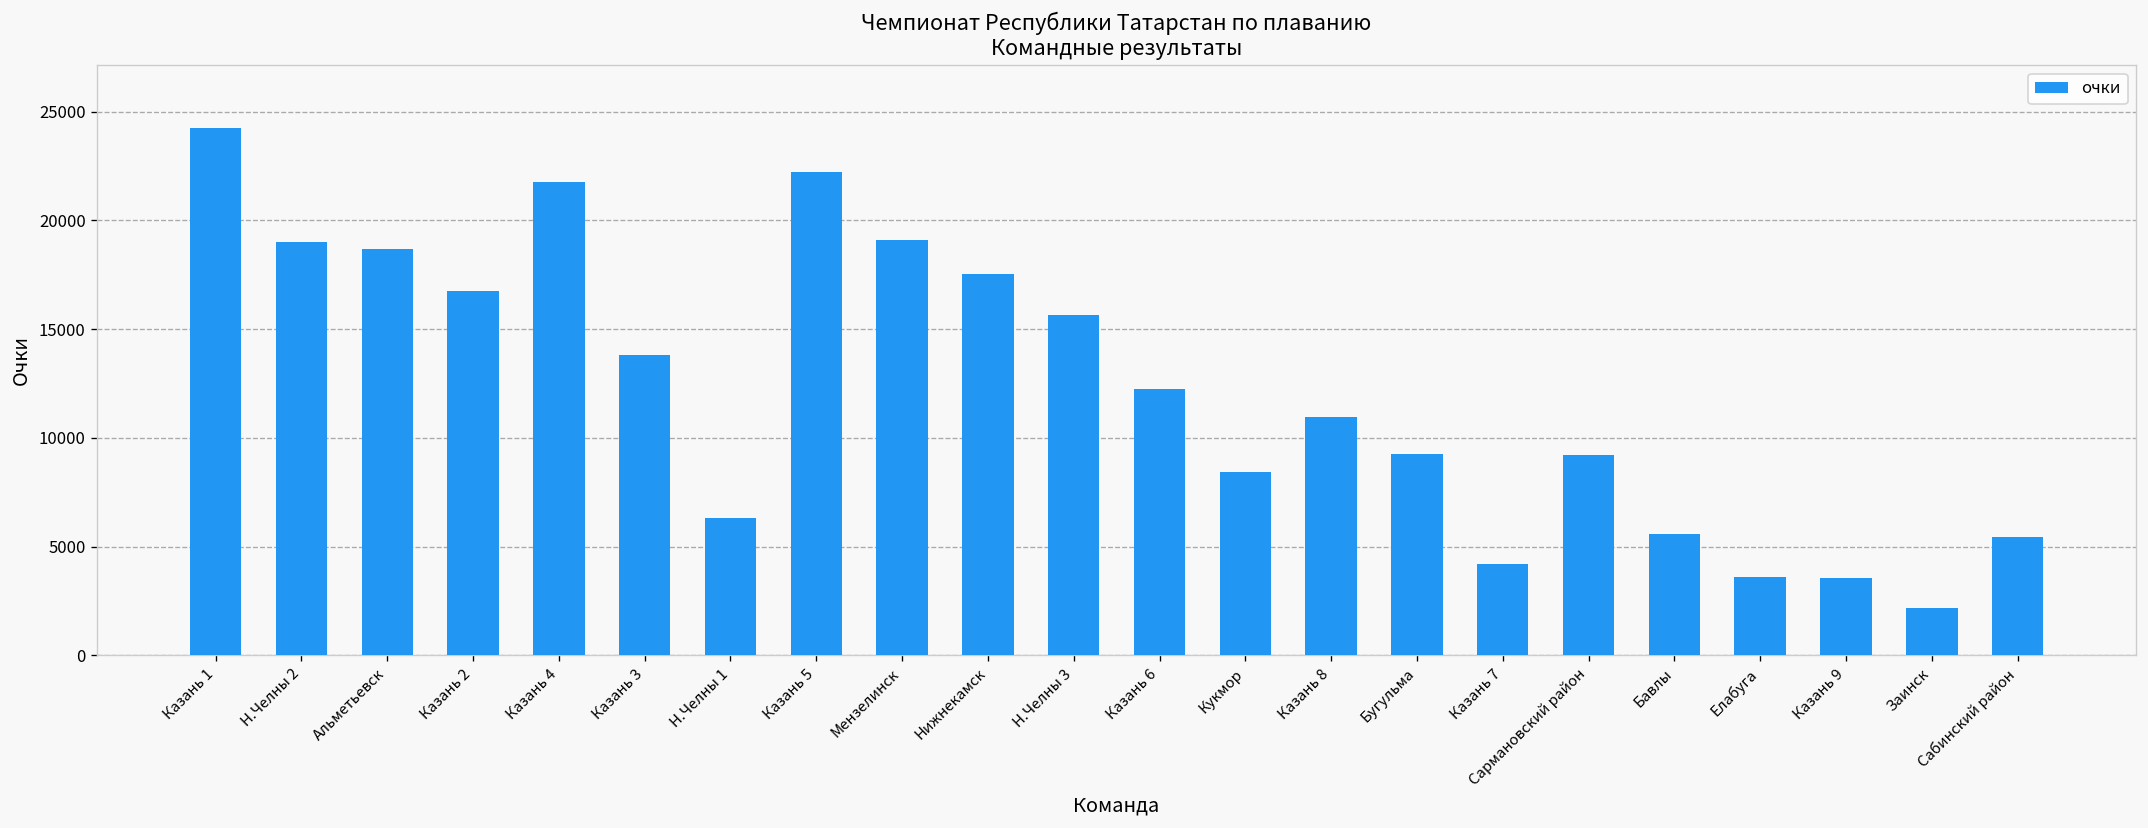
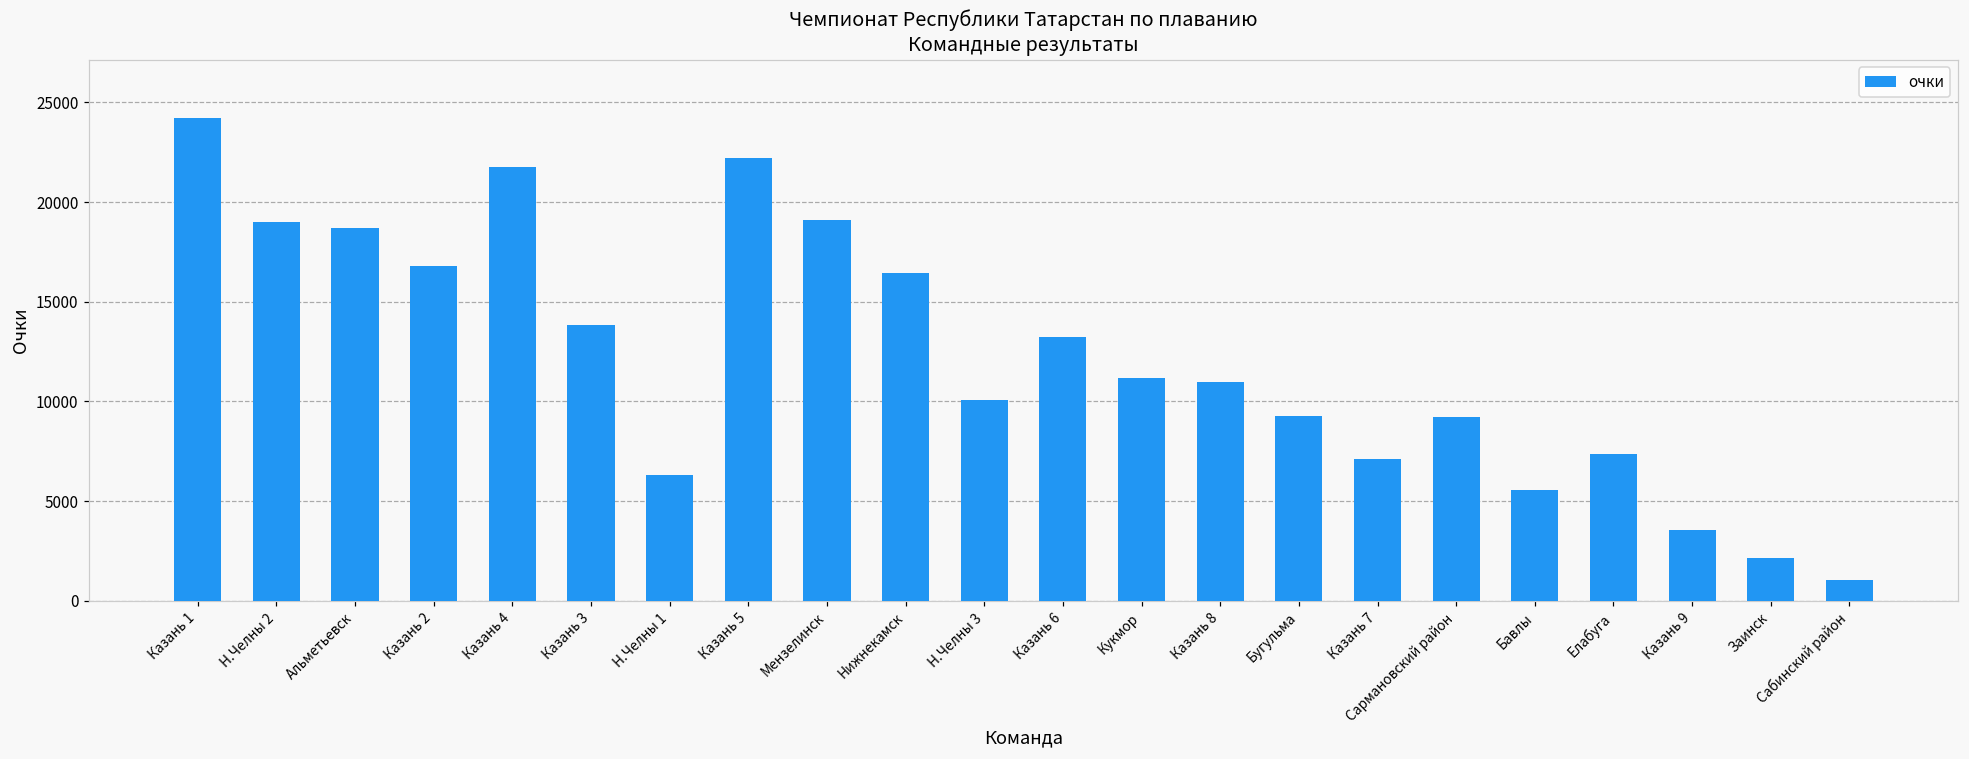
  {
    "Казань 1": 24200,
    "Н.Челны 2": 19000,
    "Альметьевск": 18700,
    "Казань 2": 16800,
    "Казань 4": 21800,
    "Казань 3": 13800,
    "Н.Челны 1": 6300,
    "Казань 5": 22200,
    "Мензелинск": 19100,
-   "Нижнекамск": 17500,
-   "Н.Челны 3": 15700,
-   "Казань 6": 12200,
-   "Кукмор": 8400,
+   "Нижнекамск": 16500,
+   "Н.Челны 3": 10100,
+   "Казань 6": 13200,
+   "Кукмор": 11200,
    "Казань 8": 11000,
    "Бугульма": 9300,
-   "Казань 7": 4200,
+   "Казань 7": 7100,
    "Сармановский район": 9200,
    "Бавлы": 5600,
-   "Елабуга": 3600,
+   "Елабуга": 7400,
    "Казань 9": 3500,
    "Заинск": 2200,
-   "Сабинский район": 5400
+   "Сабинский район": 1000
  }
